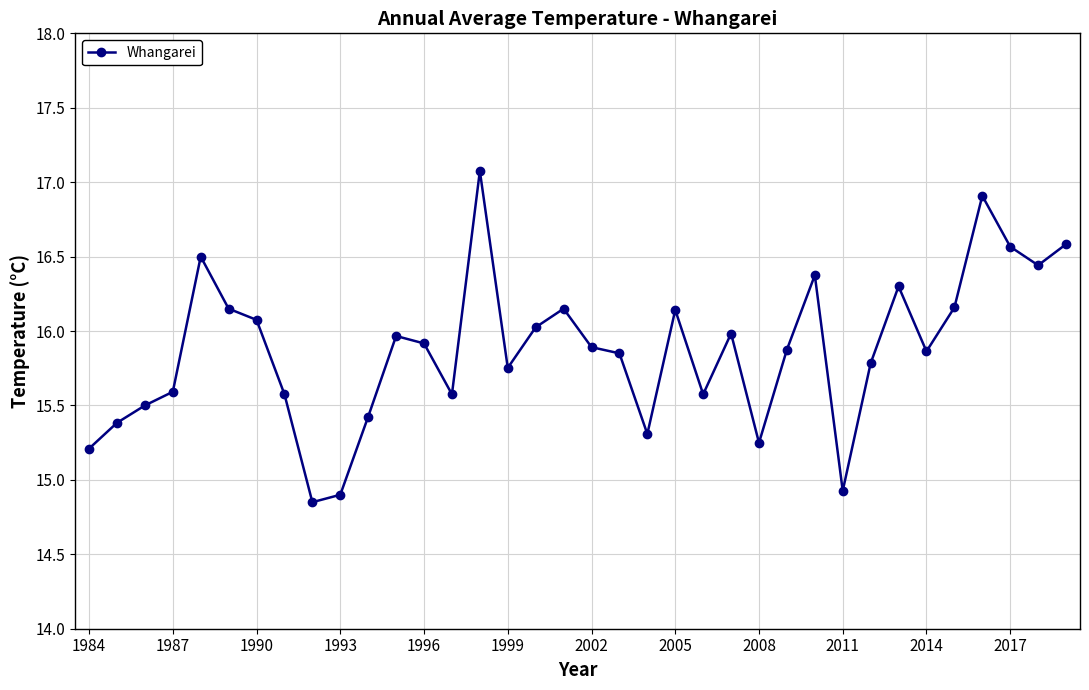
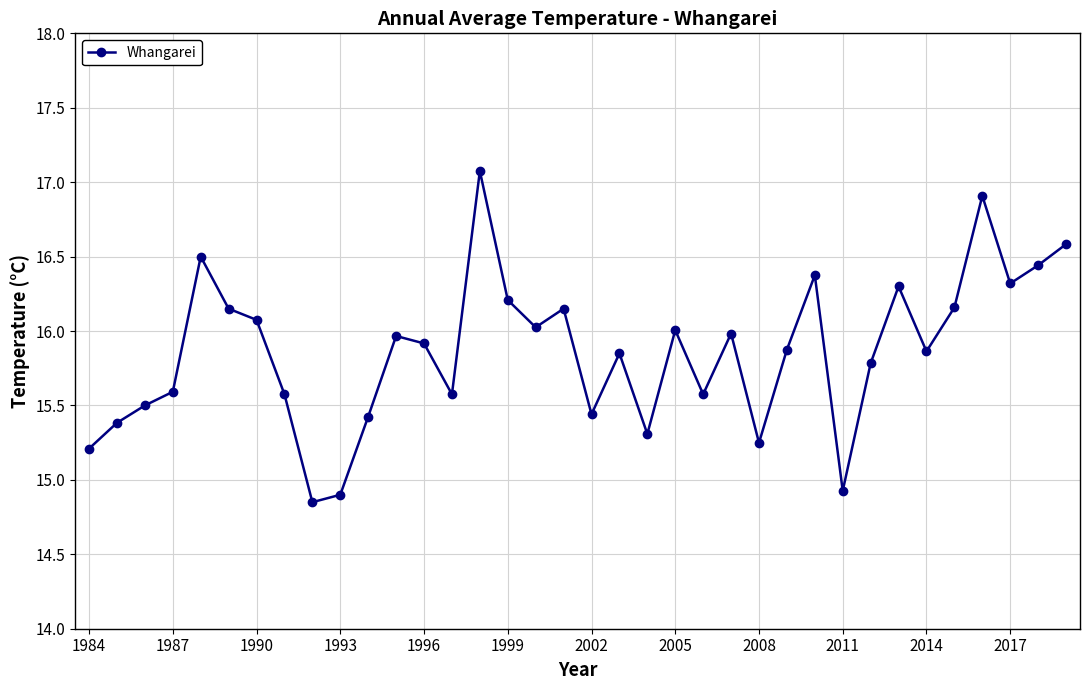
  {
    "1984": 15.21,
    "1987": 15.59,
    "1990": 16.08,
    "1993": 14.90,
    "1996": 15.92,
-   "1999": 15.75,
-   "2002": 15.89,
-   "2005": 16.14,
+   "1999": 16.21,
+   "2002": 15.44,
+   "2005": 16.01,
    "2008": 15.25,
    "2011": 14.93,
    "2014": 15.86,
-   "2017": 16.57
+   "2017": 16.32
  }
